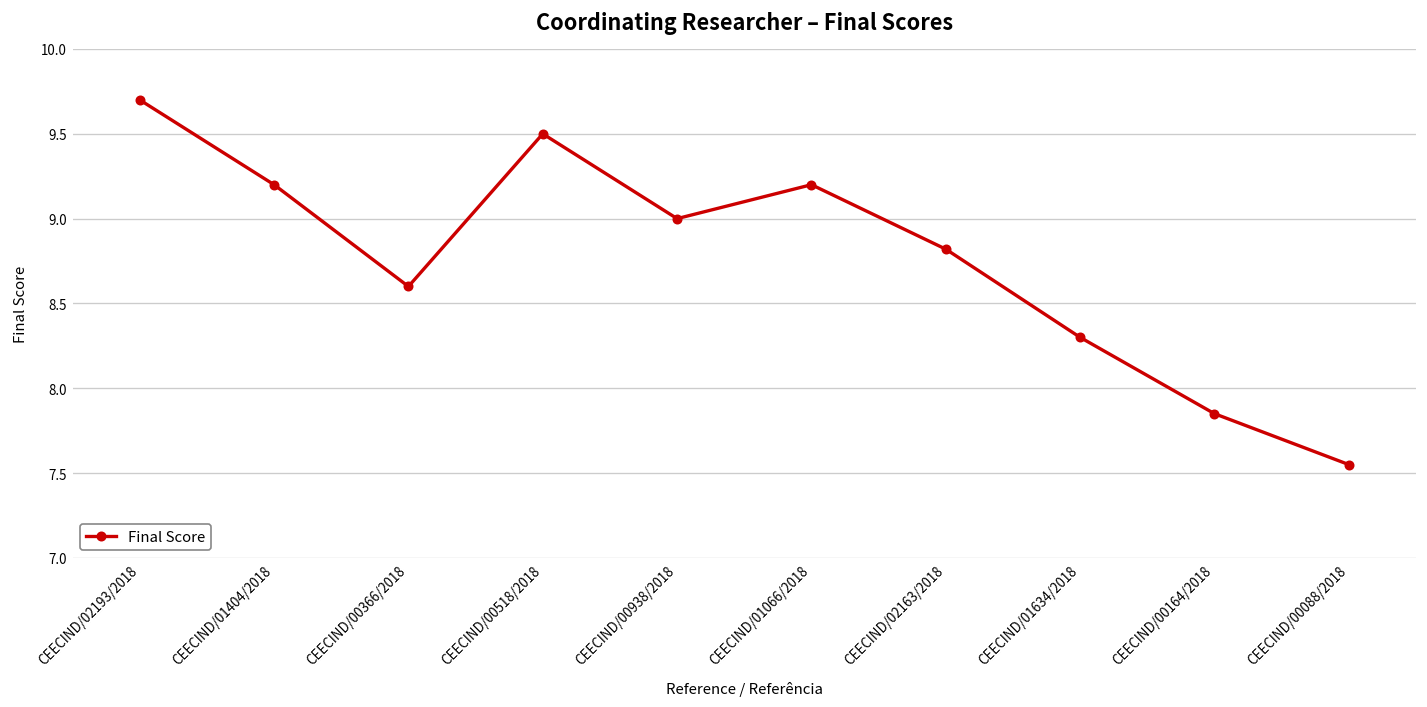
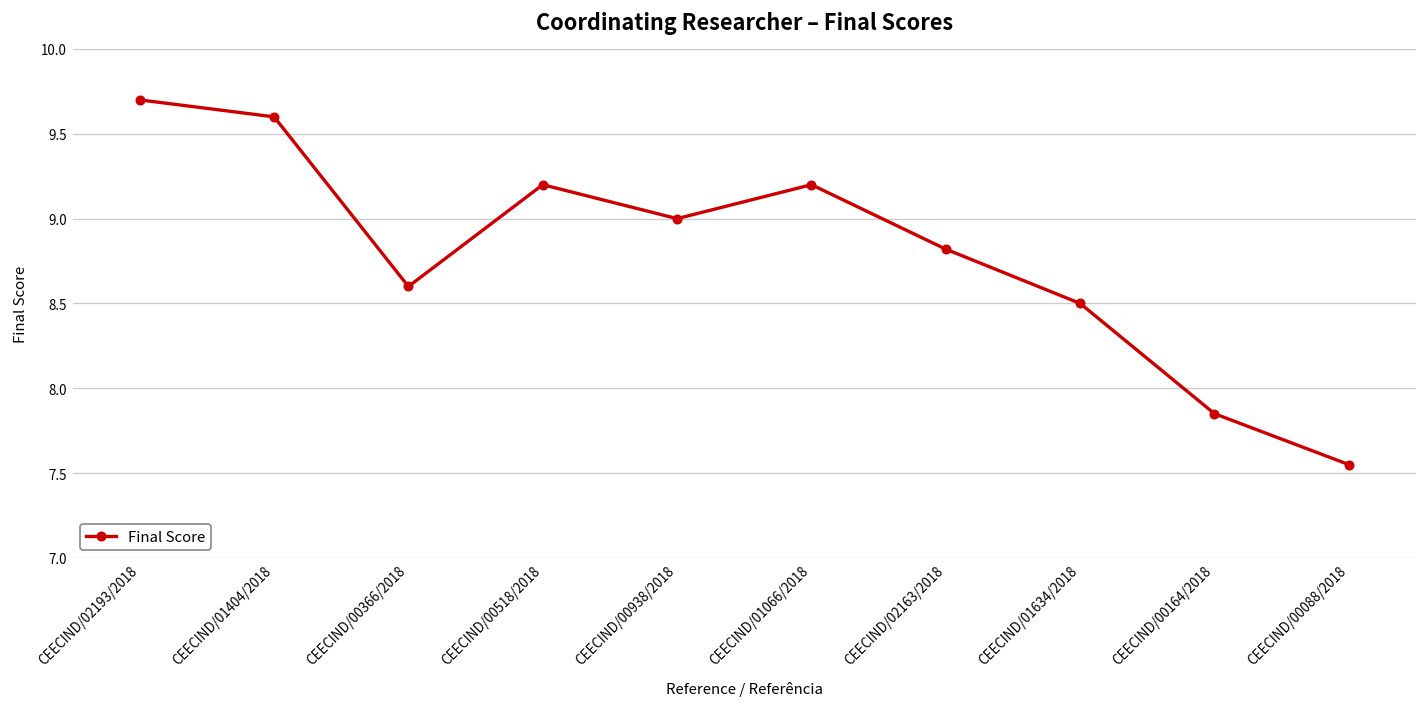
  {
    "CEECIND/02193/2018": 9.7,
-   "CEECIND/01404/2018": 9.2,
+   "CEECIND/01404/2018": 9.6,
    "CEECIND/00366/2018": 8.6,
-   "CEECIND/00518/2018": 9.5,
+   "CEECIND/00518/2018": 9.2,
    "CEECIND/00938/2018": 9.0,
    "CEECIND/01066/2018": 9.2,
    "CEECIND/02163/2018": 8.82,
-   "CEECIND/01634/2018": 8.3,
+   "CEECIND/01634/2018": 8.5,
    "CEECIND/00164/2018": 7.85,
    "CEECIND/00088/2018": 7.55
  }
